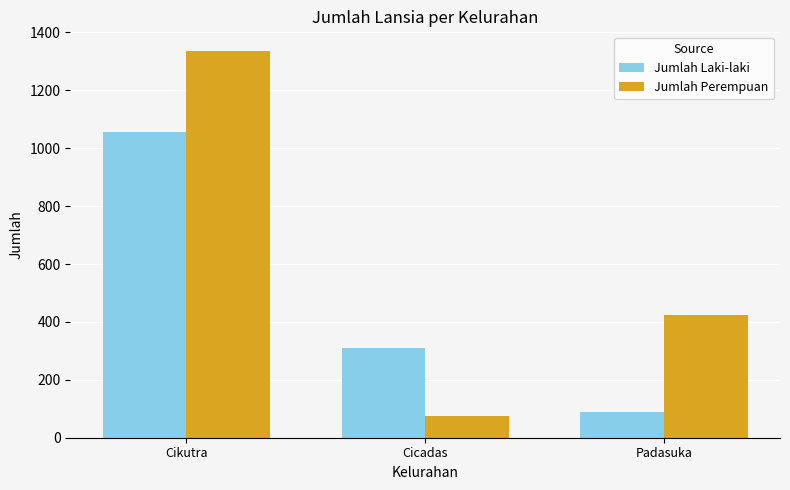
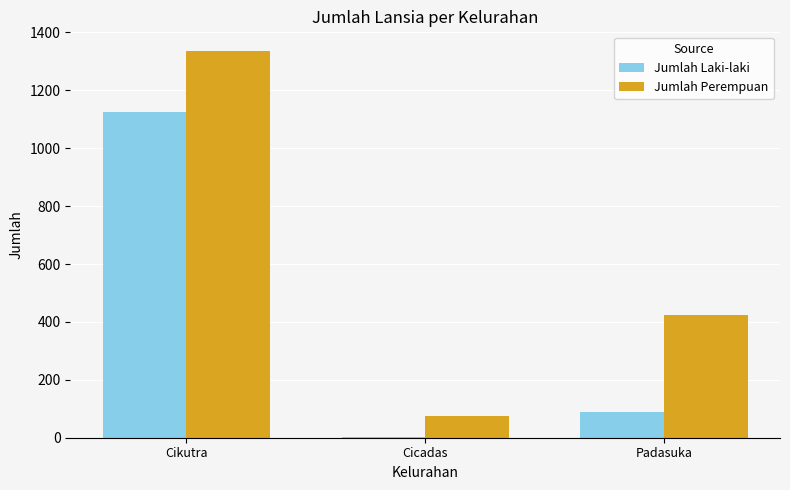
  {
    "Jumlah Laki-laki": {
-     "Cikutra": 1060,
-     "Cicadas": 310,
+     "Cikutra": 1130,
+     "Cicadas": 0,
      "Padasuka": 90
    },
    "Jumlah Perempuan": {
      "Cikutra": 1340,
      "Cicadas": 80,
      "Padasuka": 420
    }
  }
